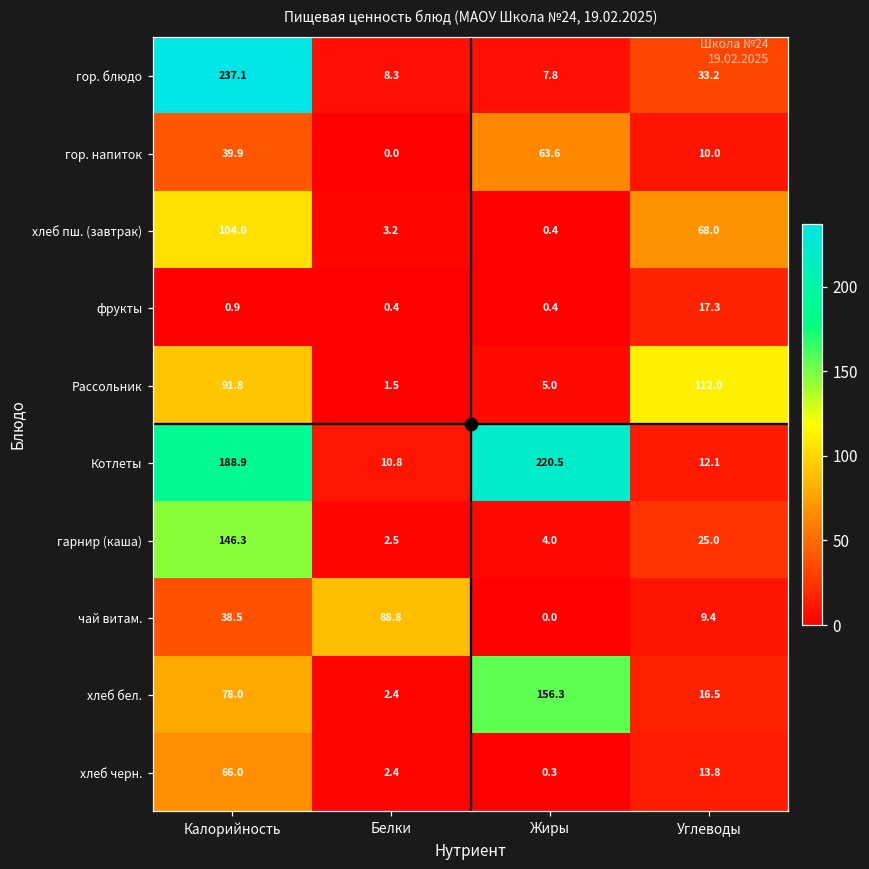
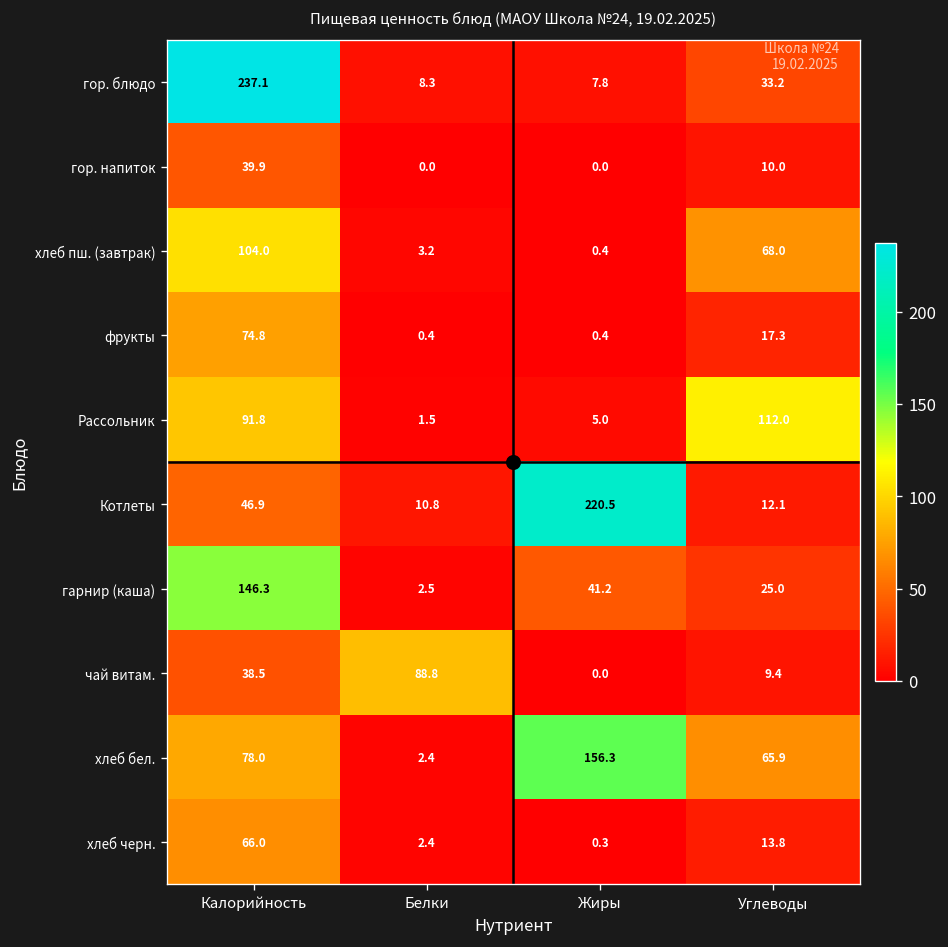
  {
    "гор. блюдо": {
      "Калорийность": 237.1,
      "Белки": 8.3,
      "Жиры": 7.8,
      "Углеводы": 33.2
    },
    "гор. напиток": {
      "Калорийность": 39.9,
      "Белки": 0.0,
-     "Жиры": 63.6,
+     "Жиры": 0.0,
      "Углеводы": 10.0
    },
    "хлеб пш. (завтрак)": {
      "Калорийность": 104.0,
      "Белки": 3.2,
      "Жиры": 0.4,
      "Углеводы": 68.0
    },
    "фрукты": {
-     "Калорийность": 0.9,
+     "Калорийность": 74.8,
      "Белки": 0.4,
      "Жиры": 0.4,
      "Углеводы": 17.3
    },
    "Рассольник": {
      "Калорийность": 91.8,
      "Белки": 1.5,
      "Жиры": 5.0,
      "Углеводы": 112.0
    },
    "Котлеты": {
-     "Калорийность": 188.9,
+     "Калорийность": 46.9,
      "Белки": 10.8,
      "Жиры": 220.5,
      "Углеводы": 12.1
    },
    "гарнир (каша)": {
      "Калорийность": 146.3,
      "Белки": 2.5,
-     "Жиры": 4.0,
+     "Жиры": 41.2,
      "Углеводы": 25.0
    },
    "чай витам.": {
      "Калорийность": 38.5,
      "Белки": 88.8,
      "Жиры": 0.0,
      "Углеводы": 9.4
    },
    "хлеб бел.": {
      "Калорийность": 78.0,
      "Белки": 2.4,
      "Жиры": 156.3,
-     "Углеводы": 16.5
+     "Углеводы": 65.9
    },
    "хлеб черн.": {
      "Калорийность": 66.0,
      "Белки": 2.4,
      "Жиры": 0.3,
      "Углеводы": 13.8
    }
  }
